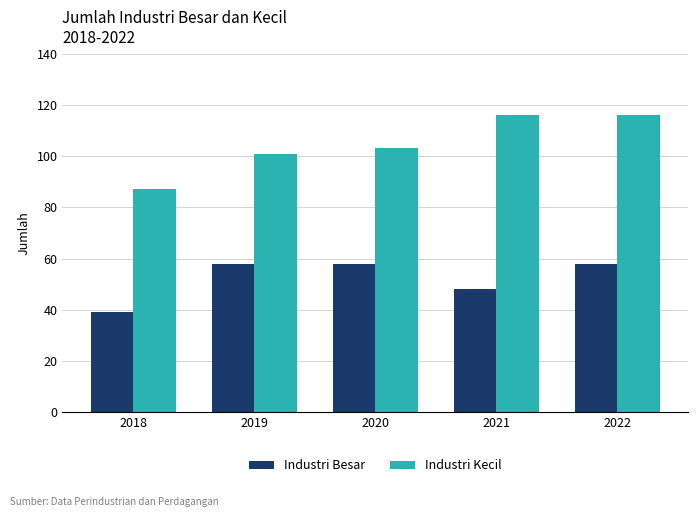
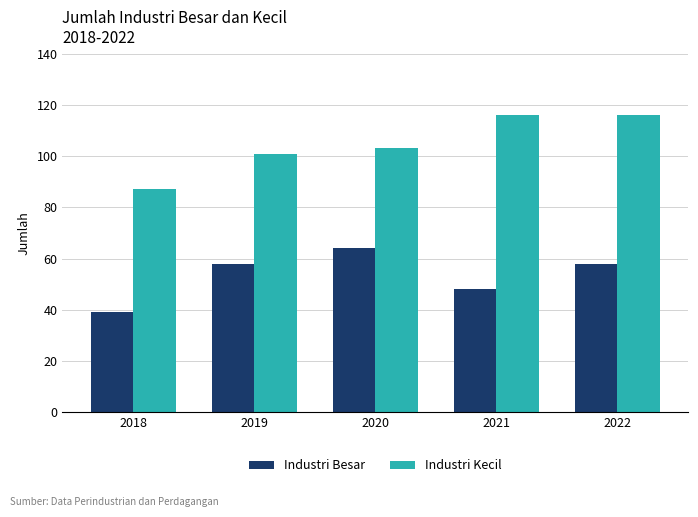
  {
    "Industri Besar": {
      "2018": 39,
      "2019": 58,
-     "2020": 58,
+     "2020": 64,
      "2021": 48,
      "2022": 58
    },
    "Industri Kecil": {
      "2018": 87,
      "2019": 101,
      "2020": 103,
      "2021": 116,
      "2022": 116
    }
  }
